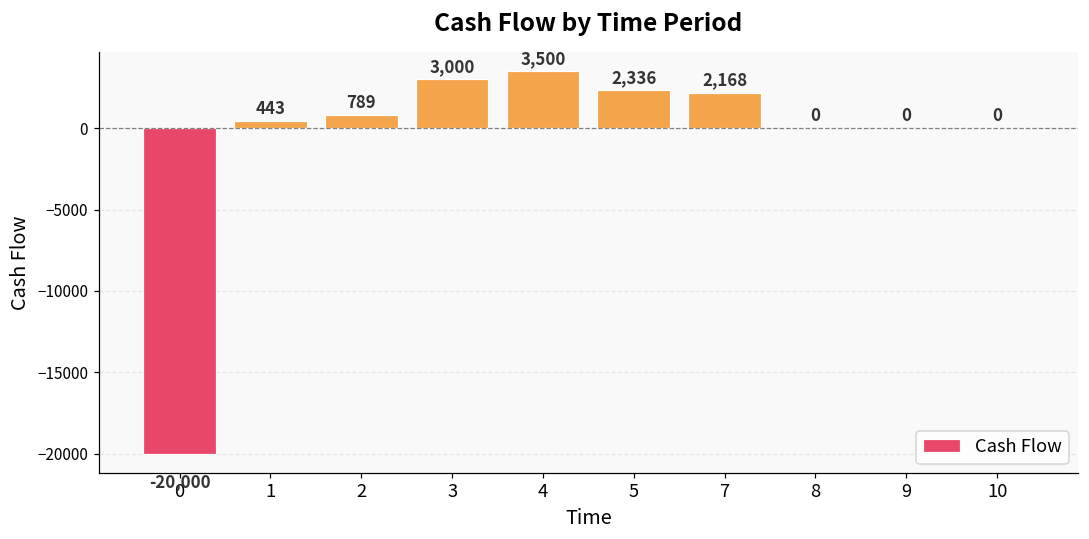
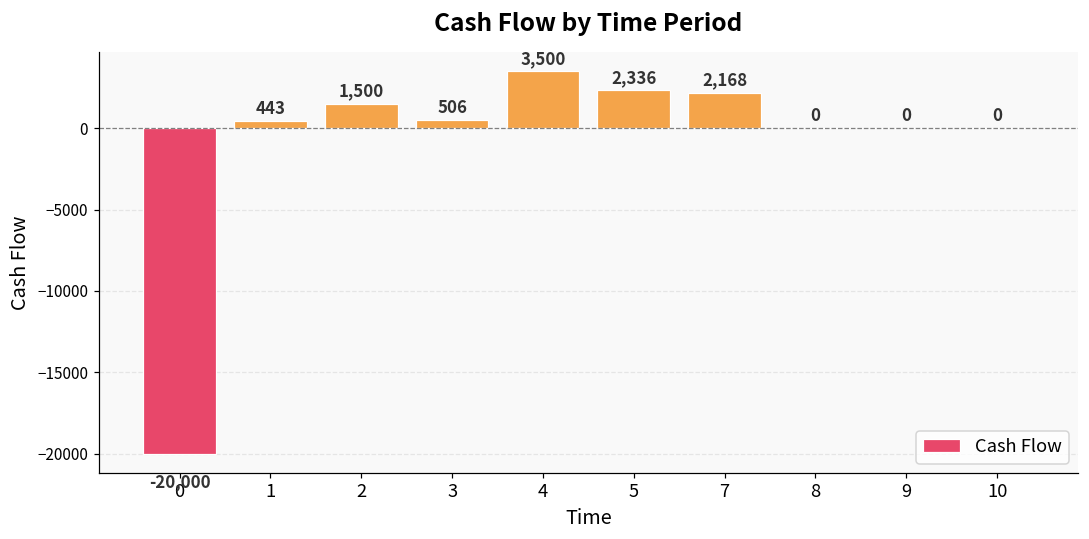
  {
    "0": "-20,000",
    "1": "443",
-   "2": "789",
-   "3": "3,000",
+   "2": "1,500",
+   "3": "506",
    "4": "3,500",
    "5": "2,336",
    "7": "2,168",
    "8": "0",
    "9": "0",
    "10": "0"
  }
